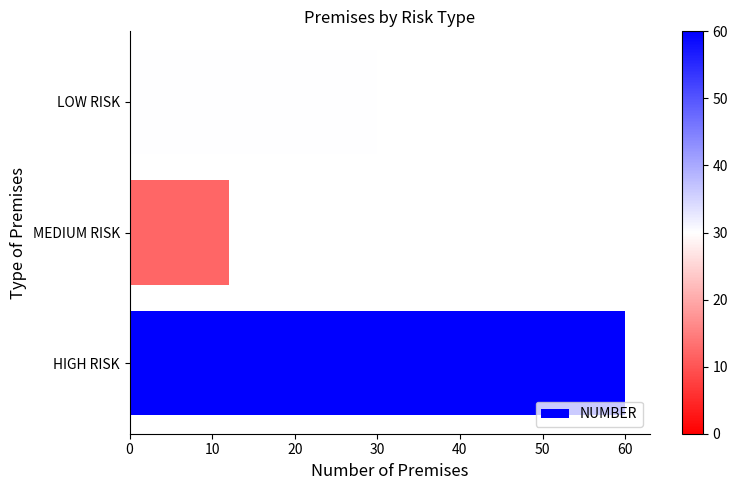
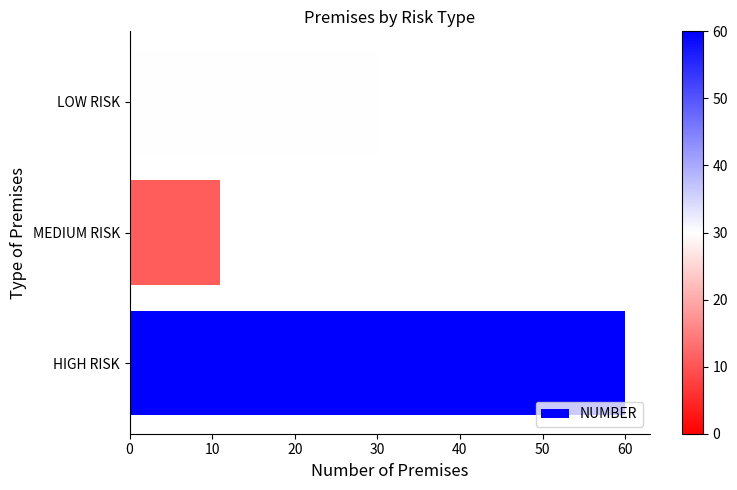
  {
    "LOW RISK": 30,
-   "MEDIUM RISK": 12,
+   "MEDIUM RISK": 11,
    "HIGH RISK": 60
  }
